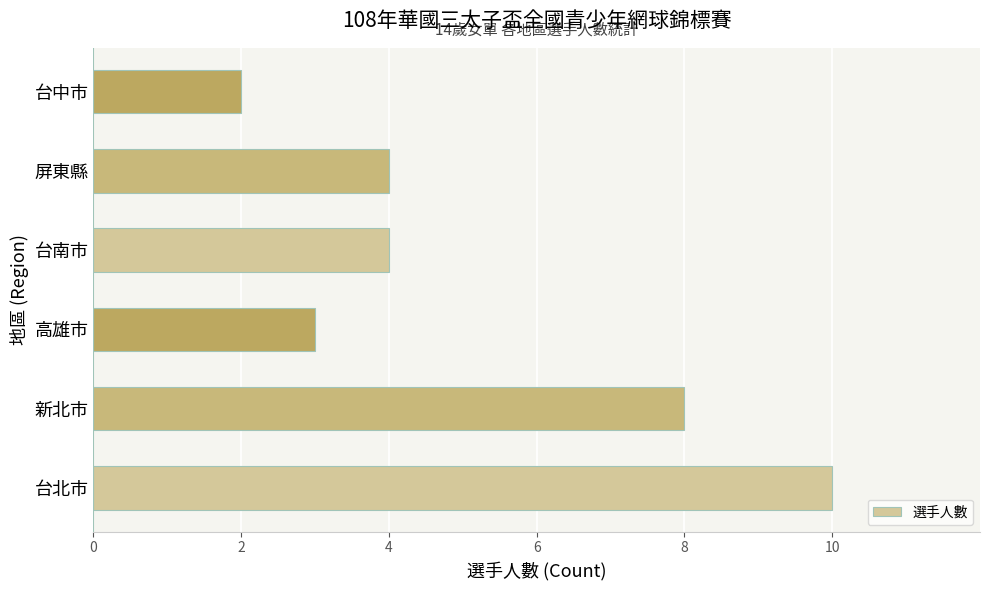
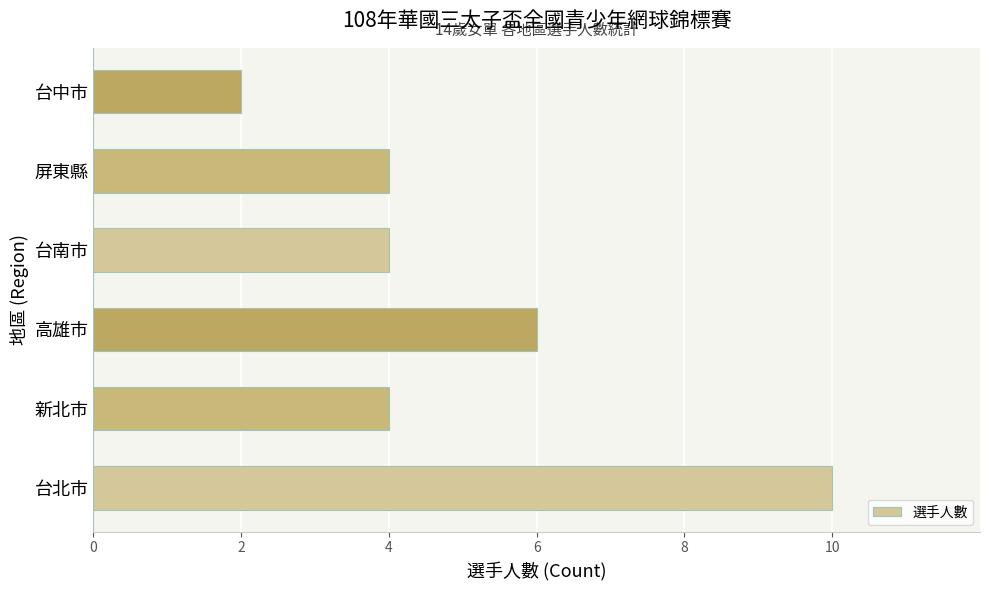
  {
    "台中市": 2,
    "屏東縣": 4,
    "台南市": 4,
-   "高雄市": 3,
-   "新北市": 8,
+   "高雄市": 6,
+   "新北市": 4,
    "台北市": 10
  }
